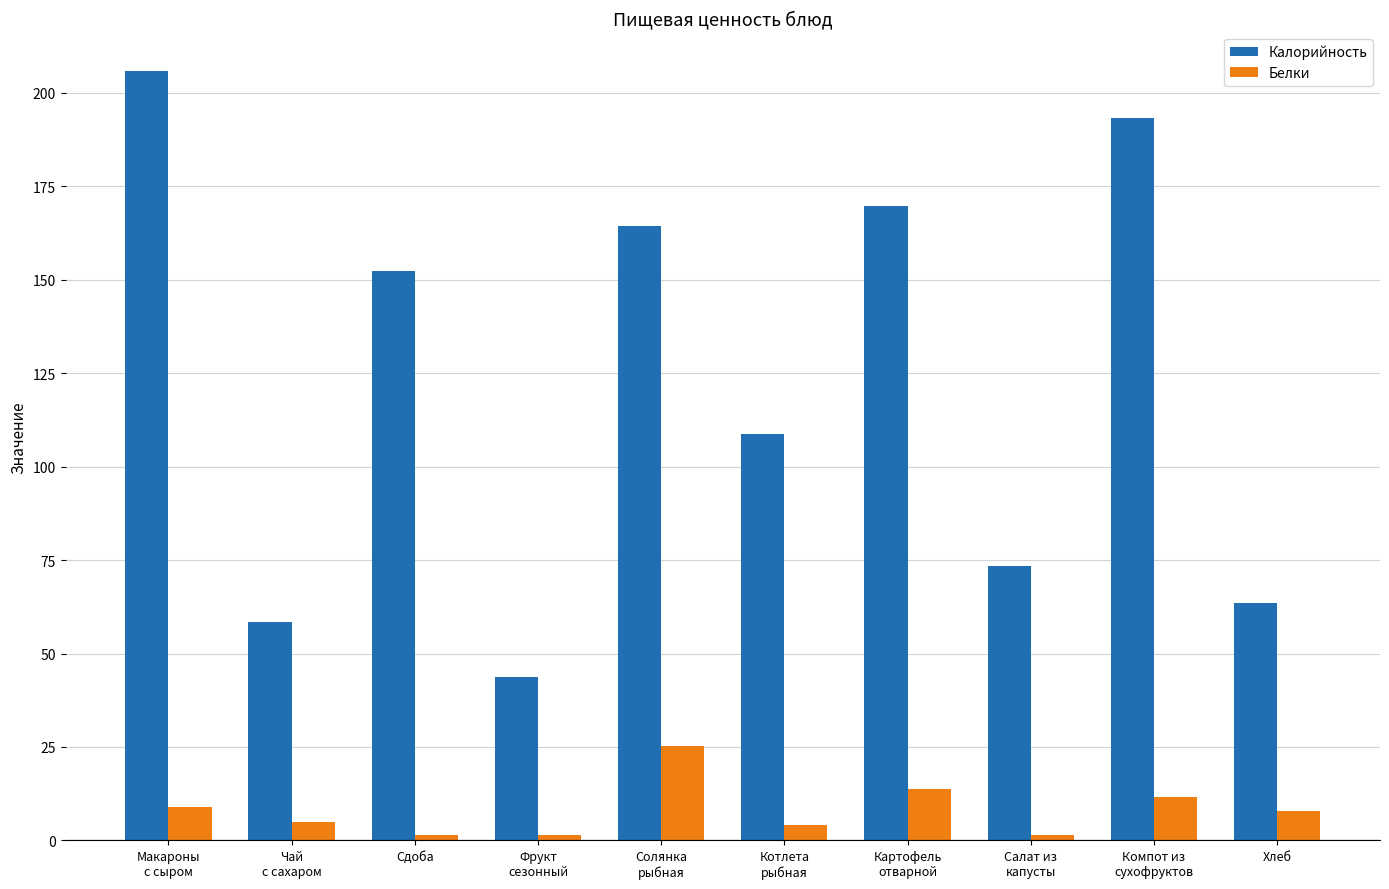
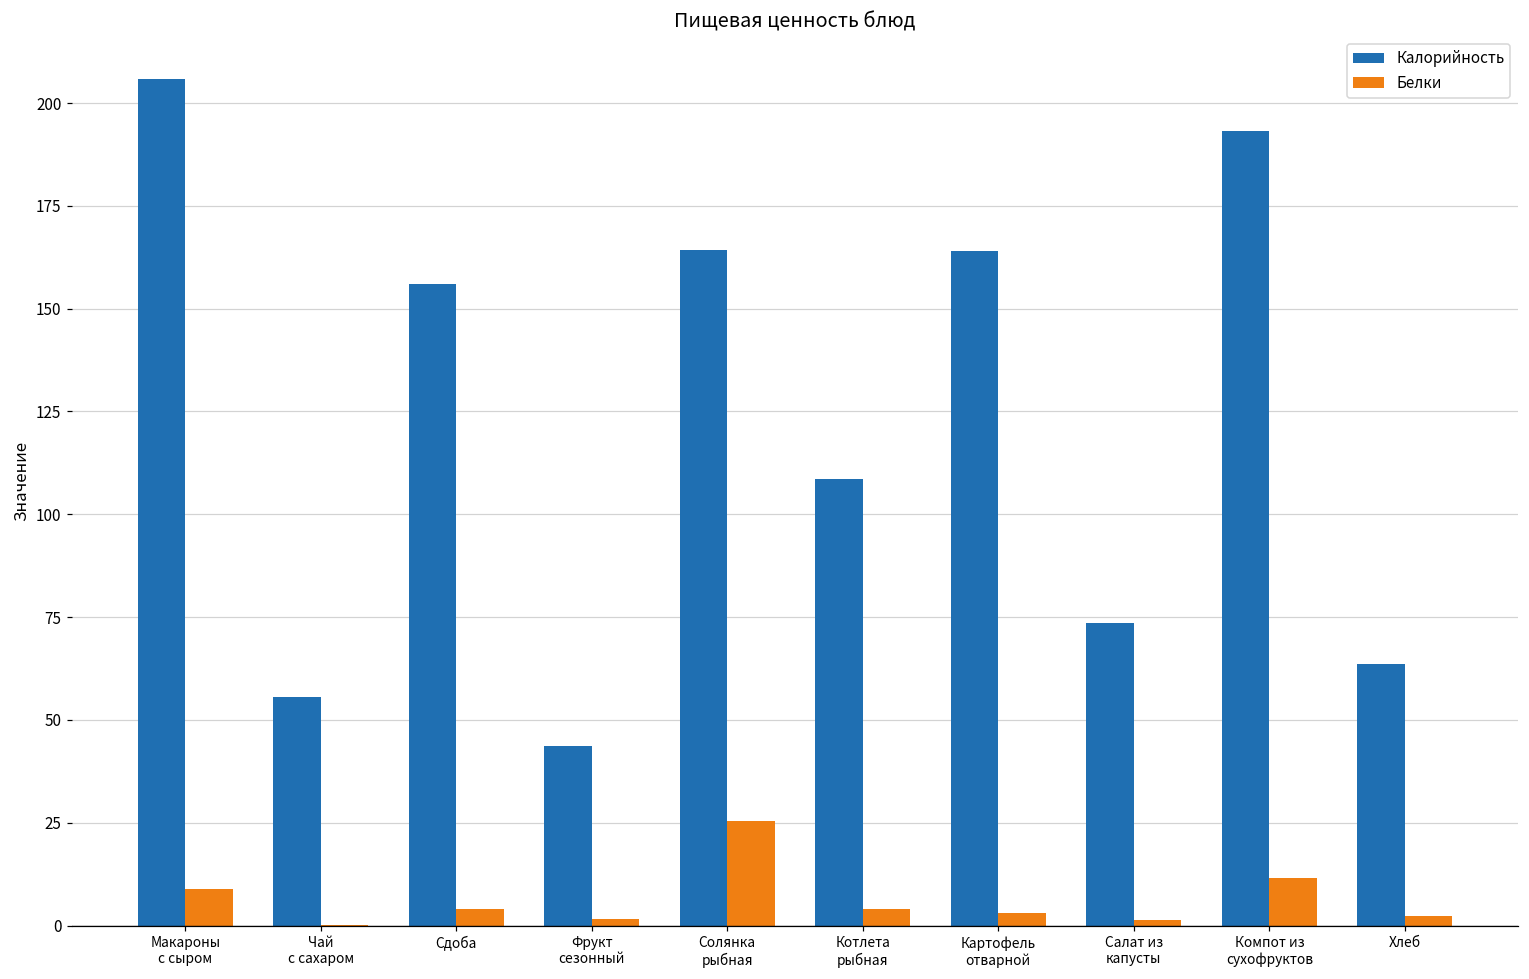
  {
    "Калорийность": {
      "Макароны с сыром": 206,
-     "Чай с сахаром": 58,
-     "Сдоба": 152,
+     "Чай с сахаром": 56,
+     "Сдоба": 156,
      "Фрукт сезонный": 44,
      "Солянка рыбная": 164,
      "Котлета рыбная": 109,
-     "Картофель отварной": 170,
+     "Картофель отварной": 164,
      "Салат из капусты": 74,
      "Компот из сухофруктов": 193,
      "Хлеб": 64
    },
    "Белки": {
      "Макароны с сыром": 9,
-     "Чай с сахаром": 5,
-     "Сдоба": 1,
+     "Чай с сахаром": 0,
+     "Сдоба": 4,
      "Фрукт сезонный": 2,
      "Солянка рыбная": 25,
      "Котлета рыбная": 4,
-     "Картофель отварной": 14,
+     "Картофель отварной": 3,
      "Салат из капусты": 1,
      "Компот из сухофруктов": 12,
-     "Хлеб": 8
+     "Хлеб": 2
    }
  }
